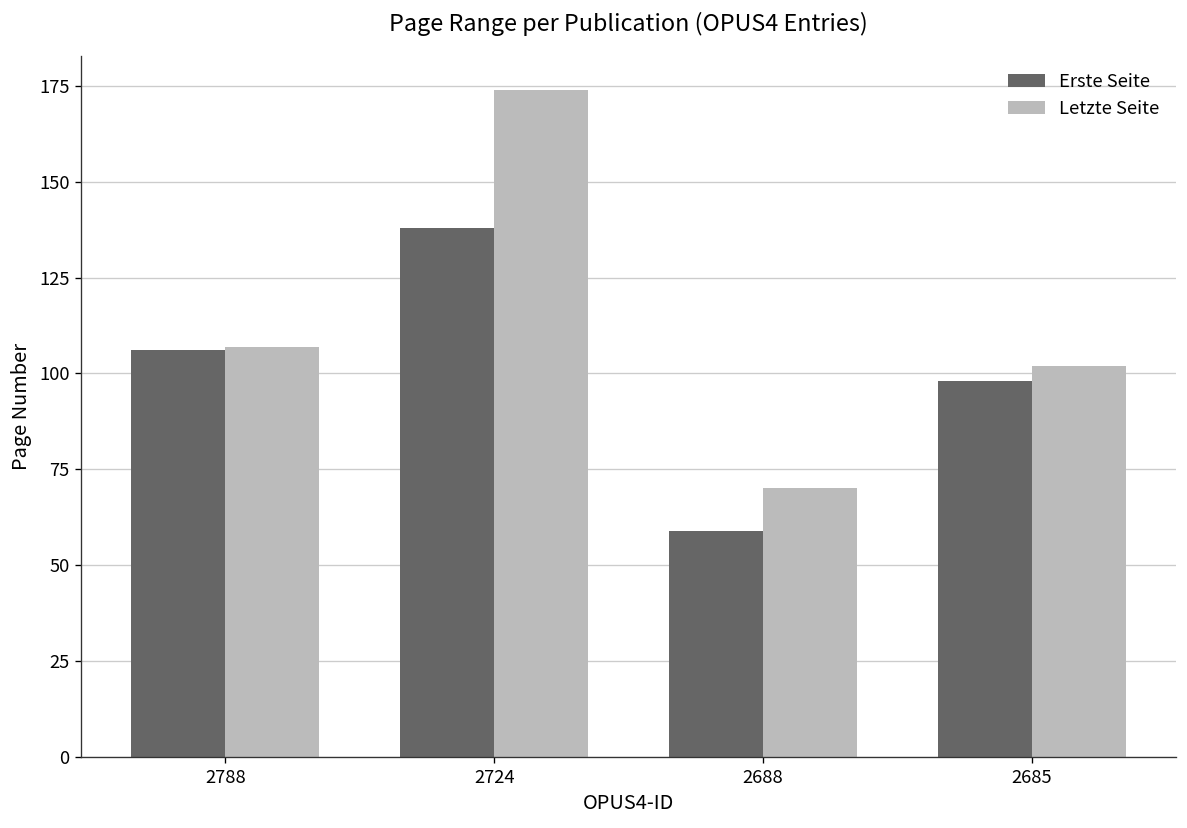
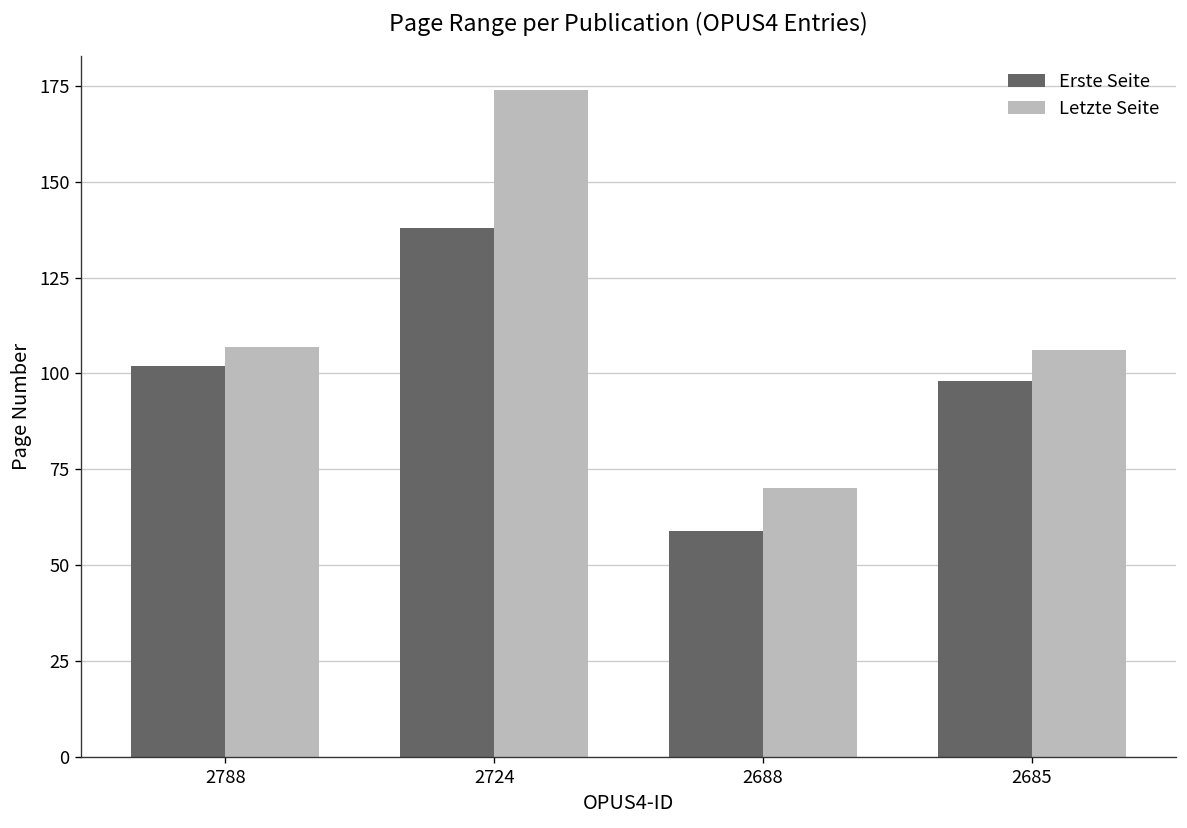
  {
    "Erste Seite": {
-     "2788": 106,
+     "2788": 102,
      "2724": 138,
      "2688": 59,
      "2685": 98
    },
    "Letzte Seite": {
      "2788": 107,
      "2724": 174,
      "2688": 70,
-     "2685": 102
+     "2685": 106
    }
  }
